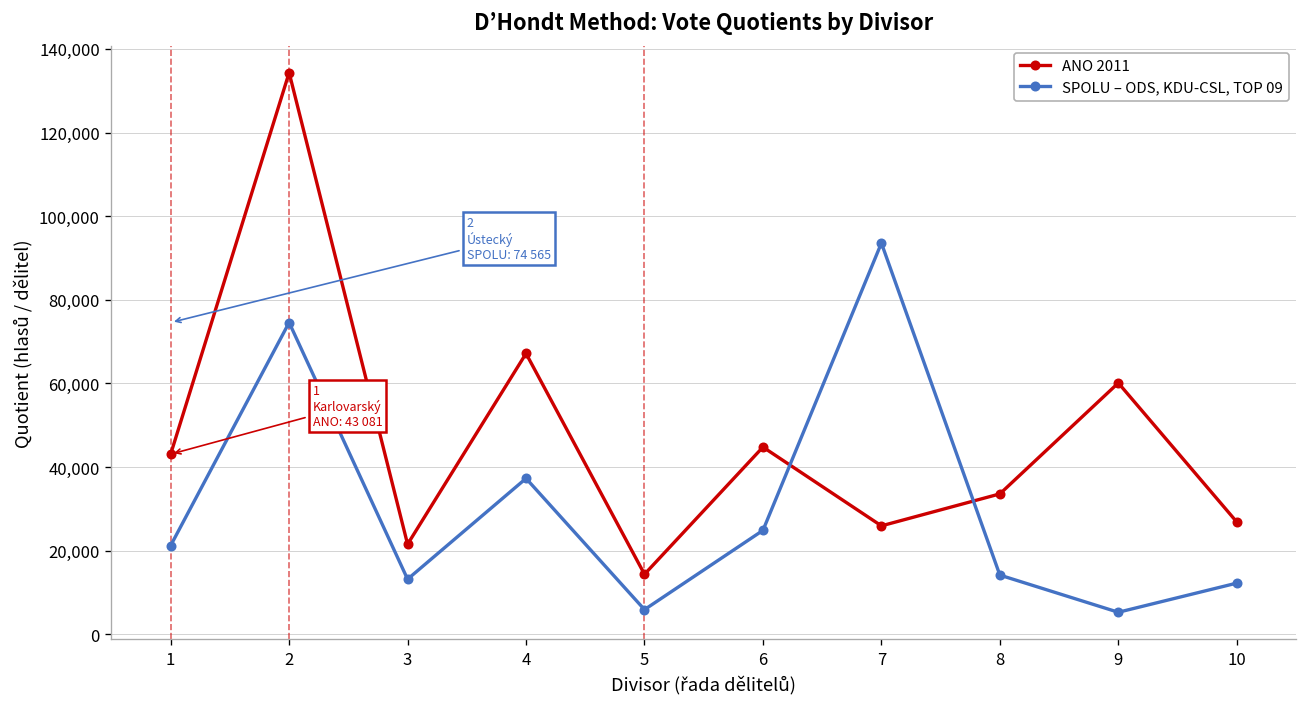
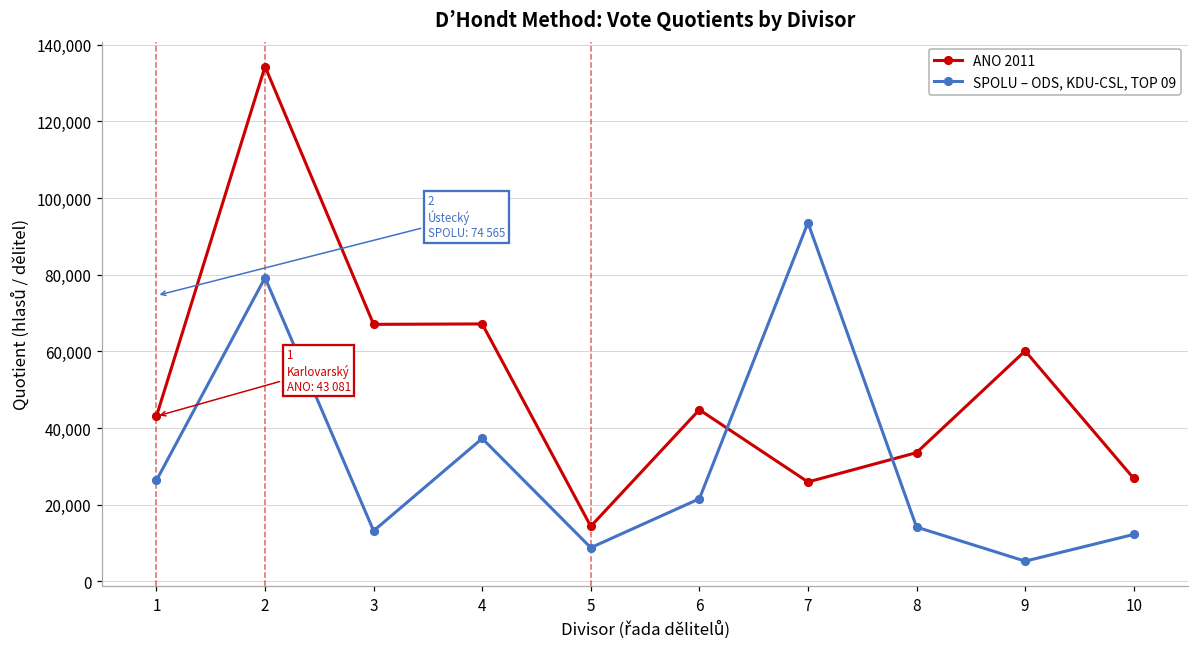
  {
    "ANO 2011": {
      "2": "134,000",
-     "3": "22,000",
+     "3": "67,000",
      "4": "67,000",
      "5": "14,000",
      "6": "45,000",
      "7": "26,000",
      "8": "34,000",
      "9": "60,000",
      "10": "27,000"
    },
    "SPOLU – ODS, KDU-CSL, TOP 09": {
-     "1": "21,000",
-     "2": "75,000",
+     "1": "26,000",
+     "2": "79,000",
      "3": "13,000",
      "4": "37,000",
-     "5": "6,000",
-     "6": "25,000",
+     "5": "9,000",
+     "6": "22,000",
      "7": "94,000",
      "8": "14,000",
      "9": "5,000",
      "10": "12,000"
    }
  }
